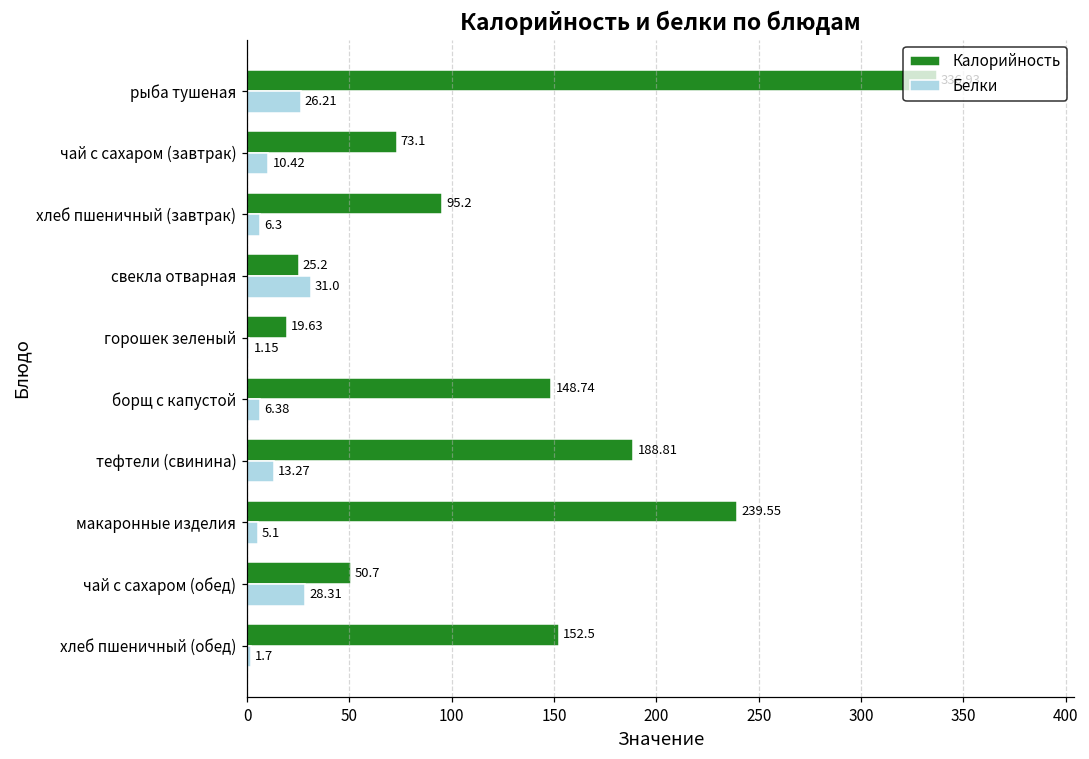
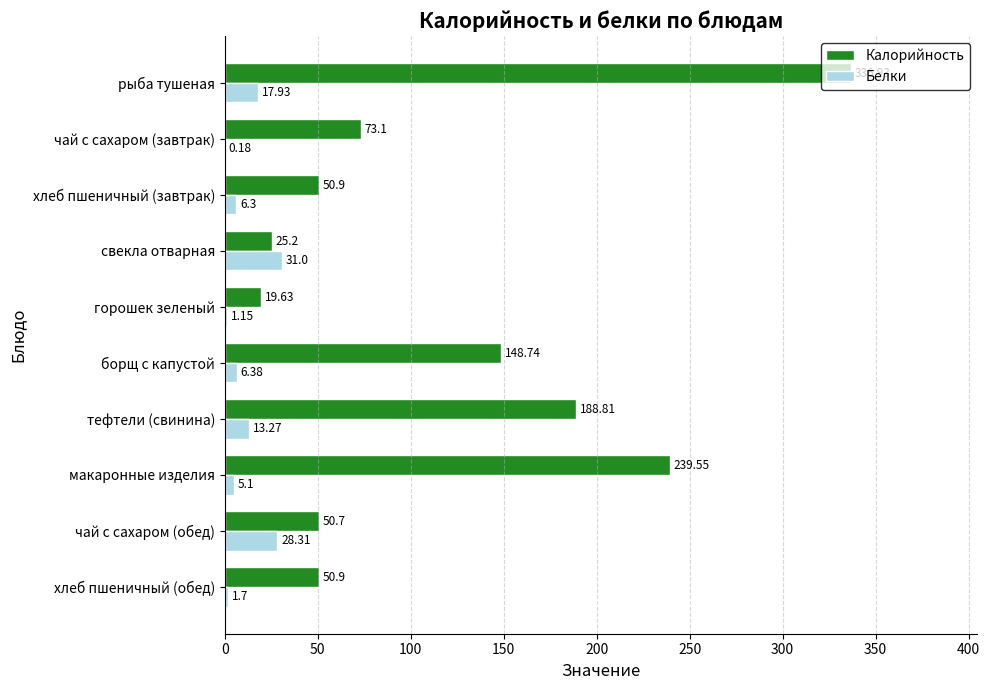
  {
    "Калорийность": {
      "чай с сахаром (завтрак)": 73.1,
-     "хлеб пшеничный (завтрак)": 95.2,
+     "хлеб пшеничный (завтрак)": 50.9,
      "свекла отварная": 25.2,
      "горошек зеленый": 19.63,
      "борщ с капустой": 148.74,
      "тефтели (свинина)": 188.81,
      "макаронные изделия": 239.55,
      "чай с сахаром (обед)": 50.7,
-     "хлеб пшеничный (обед)": 152.5
+     "хлеб пшеничный (обед)": 50.9
    },
    "Белки": {
-     "рыба тушеная": 26.21,
-     "чай с сахаром (завтрак)": 10.42,
+     "рыба тушеная": 17.93,
+     "чай с сахаром (завтрак)": 0.18,
      "хлеб пшеничный (завтрак)": 6.3,
      "свекла отварная": 31.0,
      "горошек зеленый": 1.15,
      "борщ с капустой": 6.38,
      "тефтели (свинина)": 13.27,
      "макаронные изделия": 5.1,
      "чай с сахаром (обед)": 28.31,
      "хлеб пшеничный (обед)": 1.7
    }
  }
